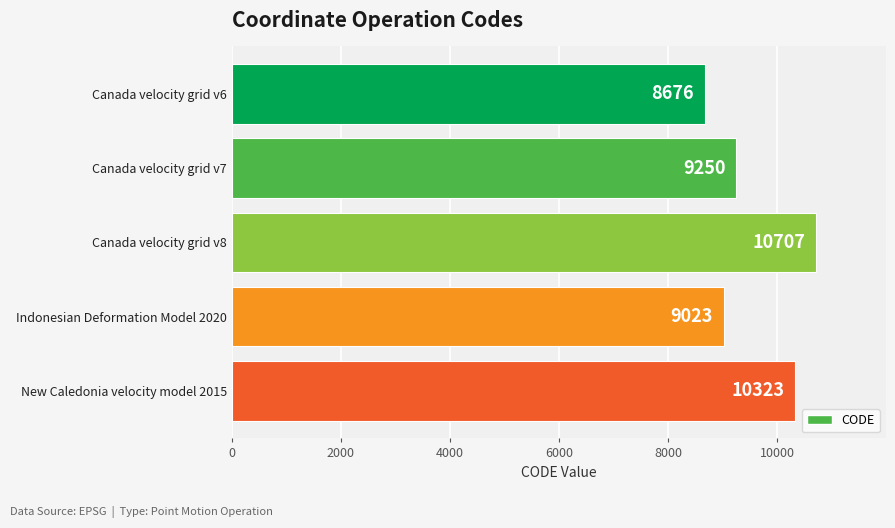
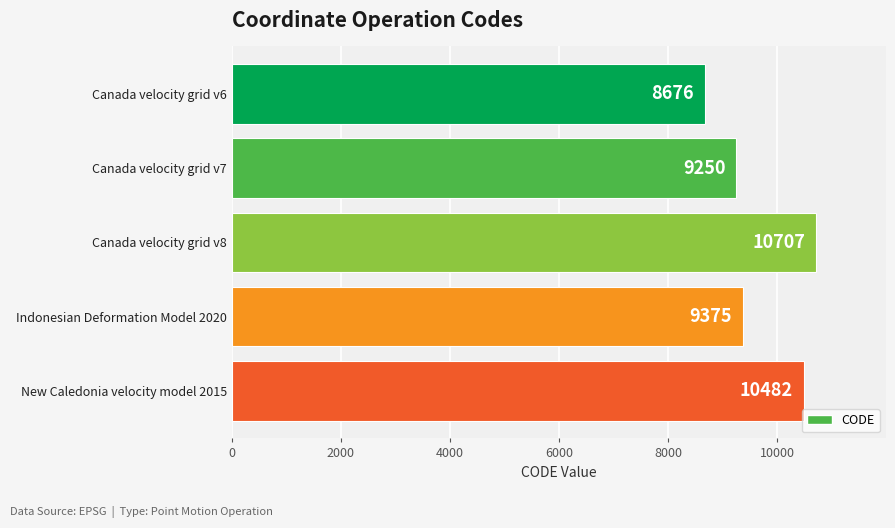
  {
    "Canada velocity grid v6": 8676,
    "Canada velocity grid v7": 9250,
    "Canada velocity grid v8": 10707,
-   "Indonesian Deformation Model 2020": 9023,
-   "New Caledonia velocity model 2015": 10323
+   "Indonesian Deformation Model 2020": 9375,
+   "New Caledonia velocity model 2015": 10482
  }
